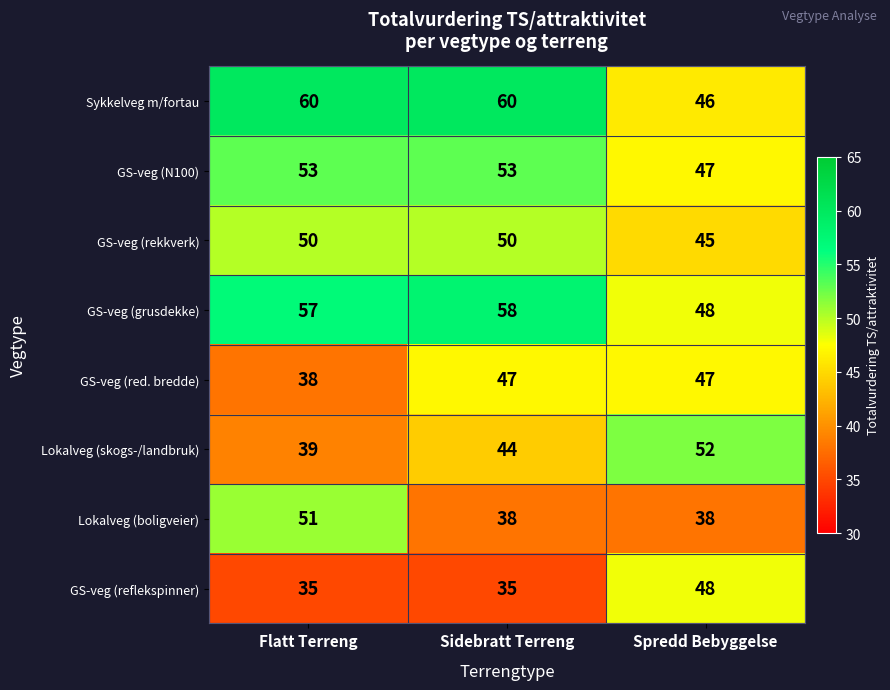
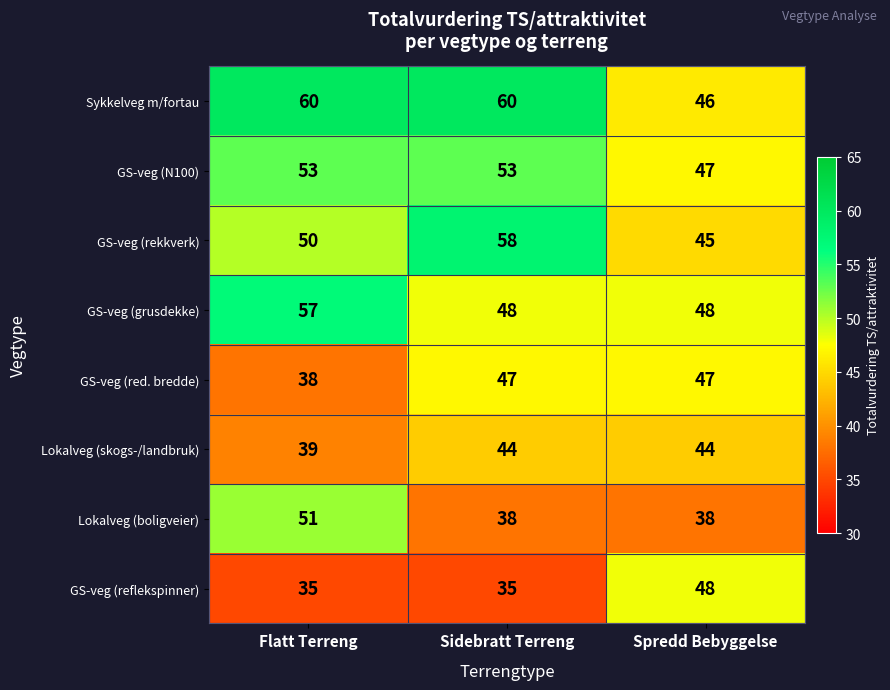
  {
    "Sykkelveg m/fortau": {
      "Flatt Terreng": 60,
      "Sidebratt Terreng": 60,
      "Spredd Bebyggelse": 46
    },
    "GS-veg (N100)": {
      "Flatt Terreng": 53,
      "Sidebratt Terreng": 53,
      "Spredd Bebyggelse": 47
    },
    "GS-veg (rekkverk)": {
      "Flatt Terreng": 50,
-     "Sidebratt Terreng": 50,
+     "Sidebratt Terreng": 58,
      "Spredd Bebyggelse": 45
    },
    "GS-veg (grusdekke)": {
      "Flatt Terreng": 57,
-     "Sidebratt Terreng": 58,
+     "Sidebratt Terreng": 48,
      "Spredd Bebyggelse": 48
    },
    "GS-veg (red. bredde)": {
      "Flatt Terreng": 38,
      "Sidebratt Terreng": 47,
      "Spredd Bebyggelse": 47
    },
    "Lokalveg (skogs-/landbruk)": {
      "Flatt Terreng": 39,
      "Sidebratt Terreng": 44,
-     "Spredd Bebyggelse": 52
+     "Spredd Bebyggelse": 44
    },
    "Lokalveg (boligveier)": {
      "Flatt Terreng": 51,
      "Sidebratt Terreng": 38,
      "Spredd Bebyggelse": 38
    },
    "GS-veg (reflekspinner)": {
      "Flatt Terreng": 35,
      "Sidebratt Terreng": 35,
      "Spredd Bebyggelse": 48
    }
  }
